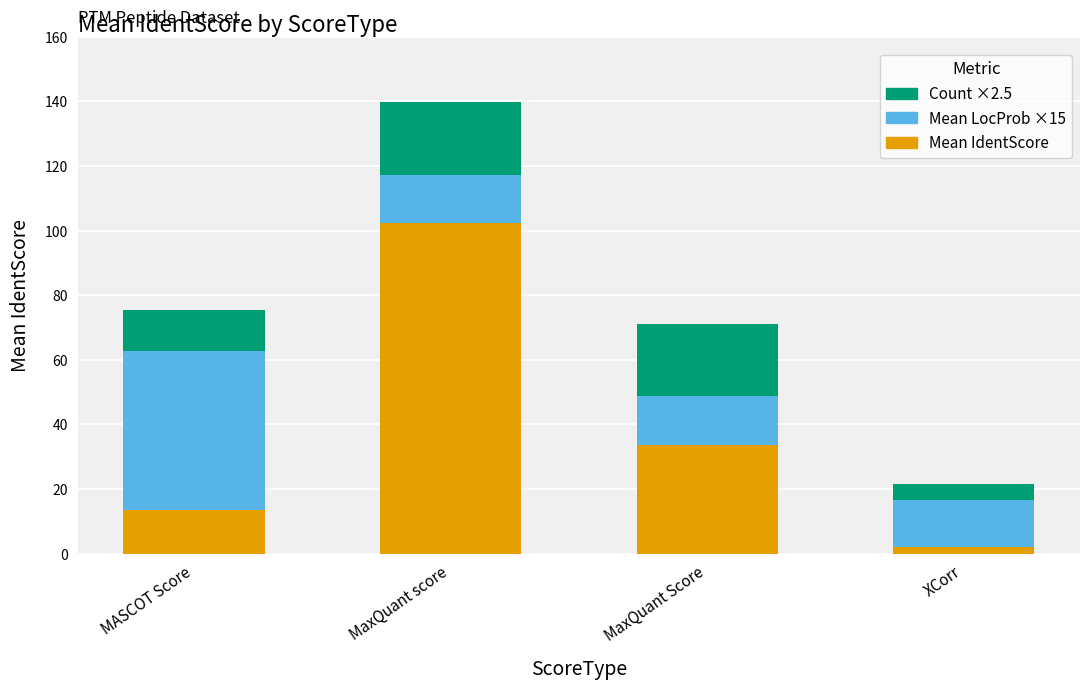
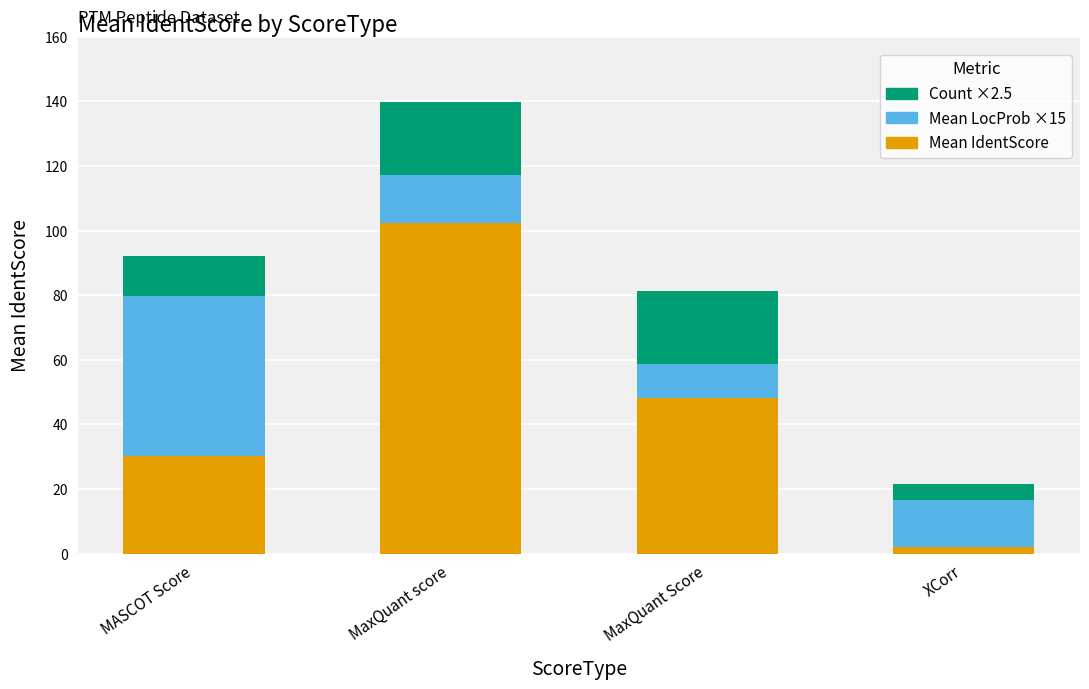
  {
    "Mean IdentScore": {
-     "MASCOT Score": 13,
+     "MASCOT Score": 30,
      "MaxQuant score": 102,
-     "MaxQuant Score": 34,
+     "MaxQuant Score": 48,
      "XCorr": 2
    },
    "Mean LocProb ×15": {
      "MASCOT Score": 50,
      "MaxQuant score": 15,
-     "MaxQuant Score": 15,
+     "MaxQuant Score": 11,
      "XCorr": 14
    },
    "Count ×2.5": {
      "MASCOT Score": 13,
      "MaxQuant score": 23,
      "MaxQuant Score": 23,
      "XCorr": 5
    }
  }
